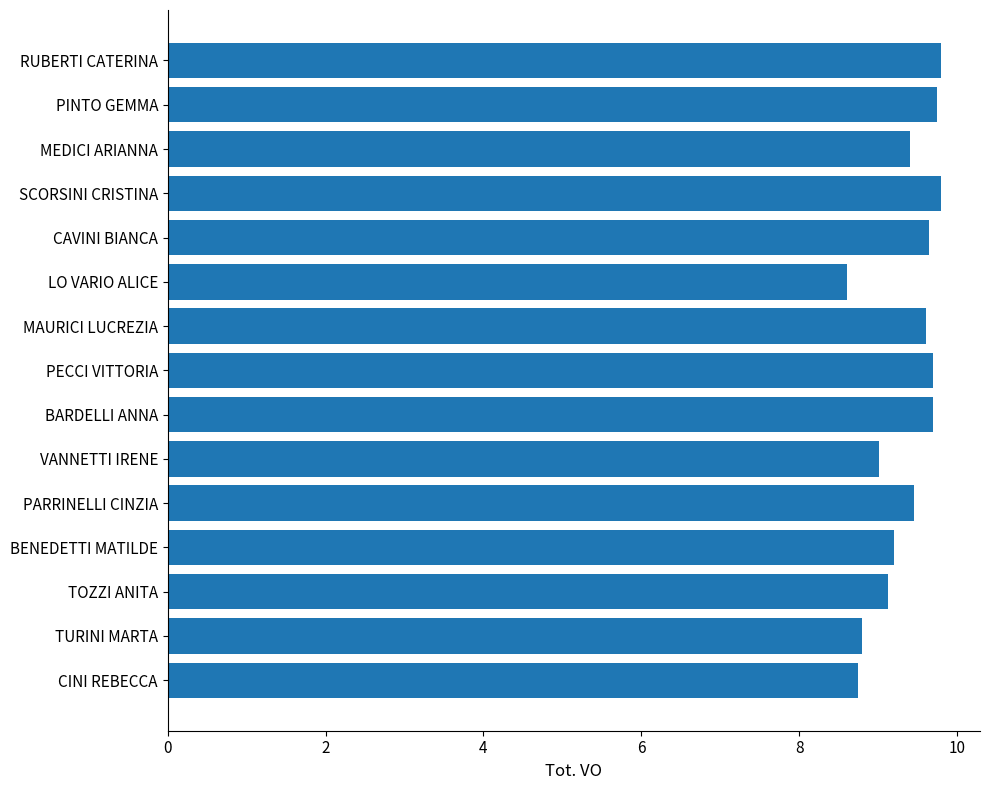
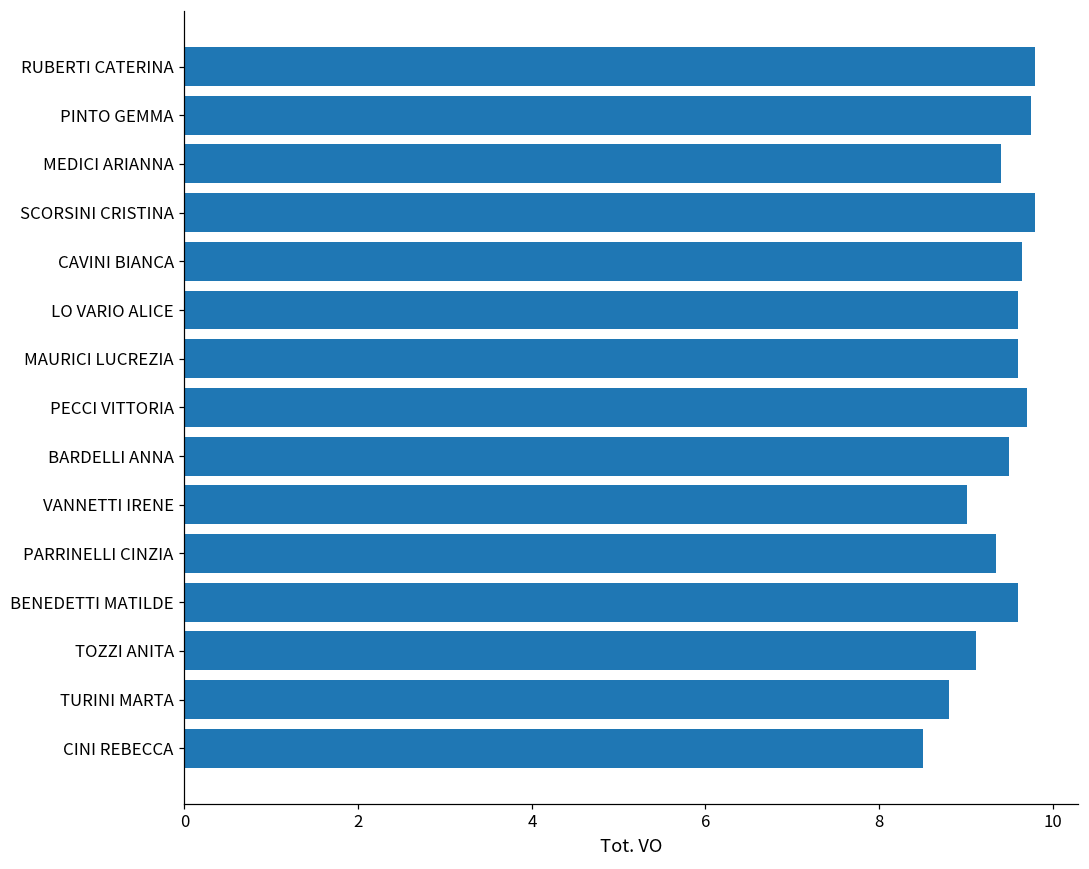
  {
    "RUBERTI CATERINA": 9.8,
    "PINTO GEMMA": 9.8,
    "MEDICI ARIANNA": 9.4,
    "SCORSINI CRISTINA": 9.8,
    "CAVINI BIANCA": 9.7,
-   "LO VARIO ALICE": 8.6,
+   "LO VARIO ALICE": 9.6,
    "MAURICI LUCREZIA": 9.6,
    "PECCI VITTORIA": 9.7,
-   "BARDELLI ANNA": 9.7,
+   "BARDELLI ANNA": 9.5,
    "VANNETTI IRENE": 9.0,
-   "PARRINELLI CINZIA": 9.5,
-   "BENEDETTI MATILDE": 9.2,
+   "PARRINELLI CINZIA": 9.4,
+   "BENEDETTI MATILDE": 9.6,
    "TOZZI ANITA": 9.1,
    "TURINI MARTA": 8.8,
-   "CINI REBECCA": 8.8
+   "CINI REBECCA": 8.5
  }
